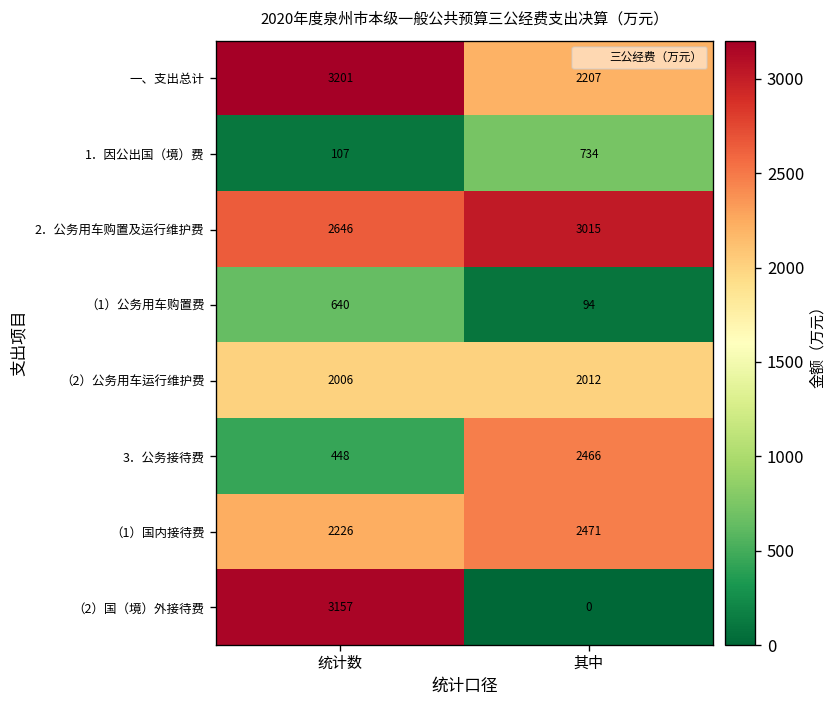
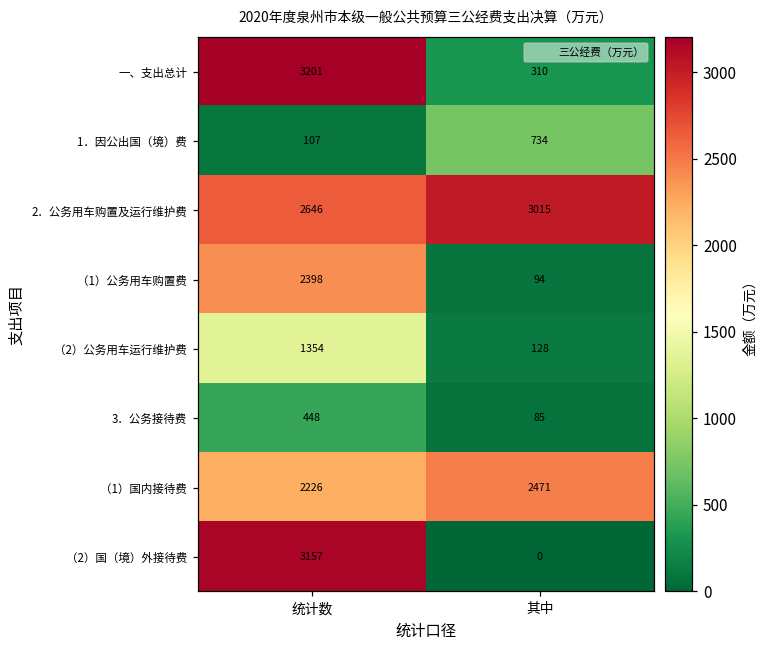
  {
    "一、支出总计": {
      "统计数": 3201,
-     "其中": 2207
+     "其中": 310
    },
    "1．因公出国（境）费": {
      "统计数": 107,
      "其中": 734
    },
    "2．公务用车购置及运行维护费": {
      "统计数": 2646,
      "其中": 3015
    },
    "（1）公务用车购置费": {
-     "统计数": 640,
+     "统计数": 2398,
      "其中": 94
    },
    "（2）公务用车运行维护费": {
-     "统计数": 2006,
-     "其中": 2012
+     "统计数": 1354,
+     "其中": 128
    },
    "3．公务接待费": {
      "统计数": 448,
-     "其中": 2466
+     "其中": 85
    },
    "（1）国内接待费": {
      "统计数": 2226,
      "其中": 2471
    },
    "（2）国（境）外接待费": {
      "统计数": 3157,
      "其中": 0
    }
  }
